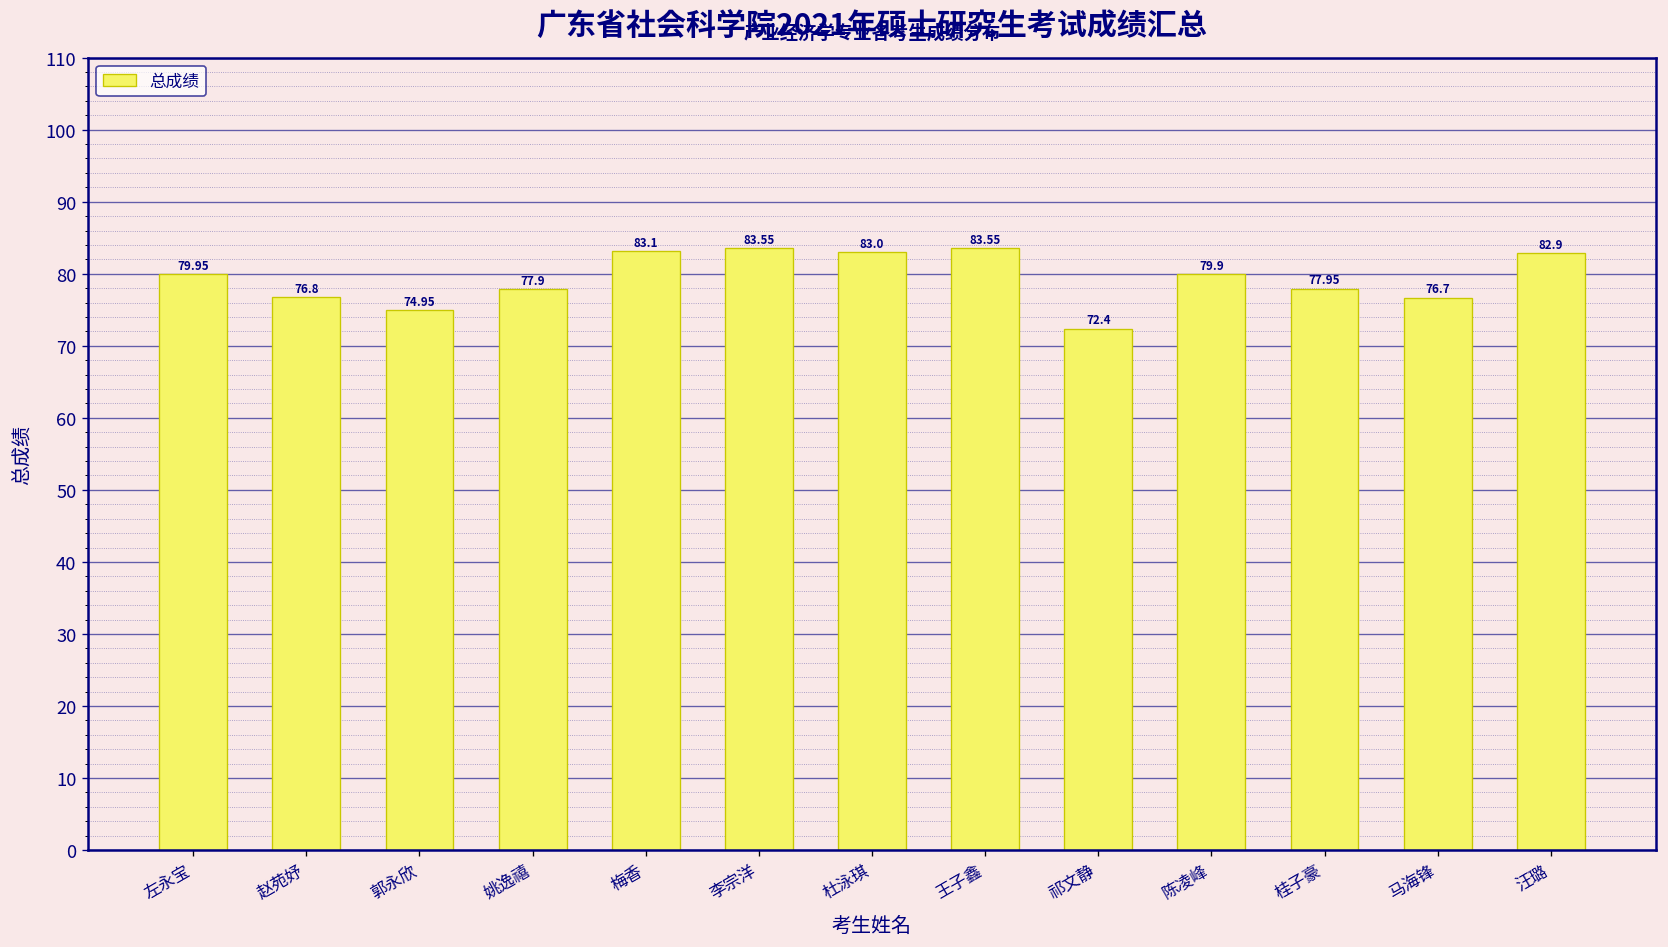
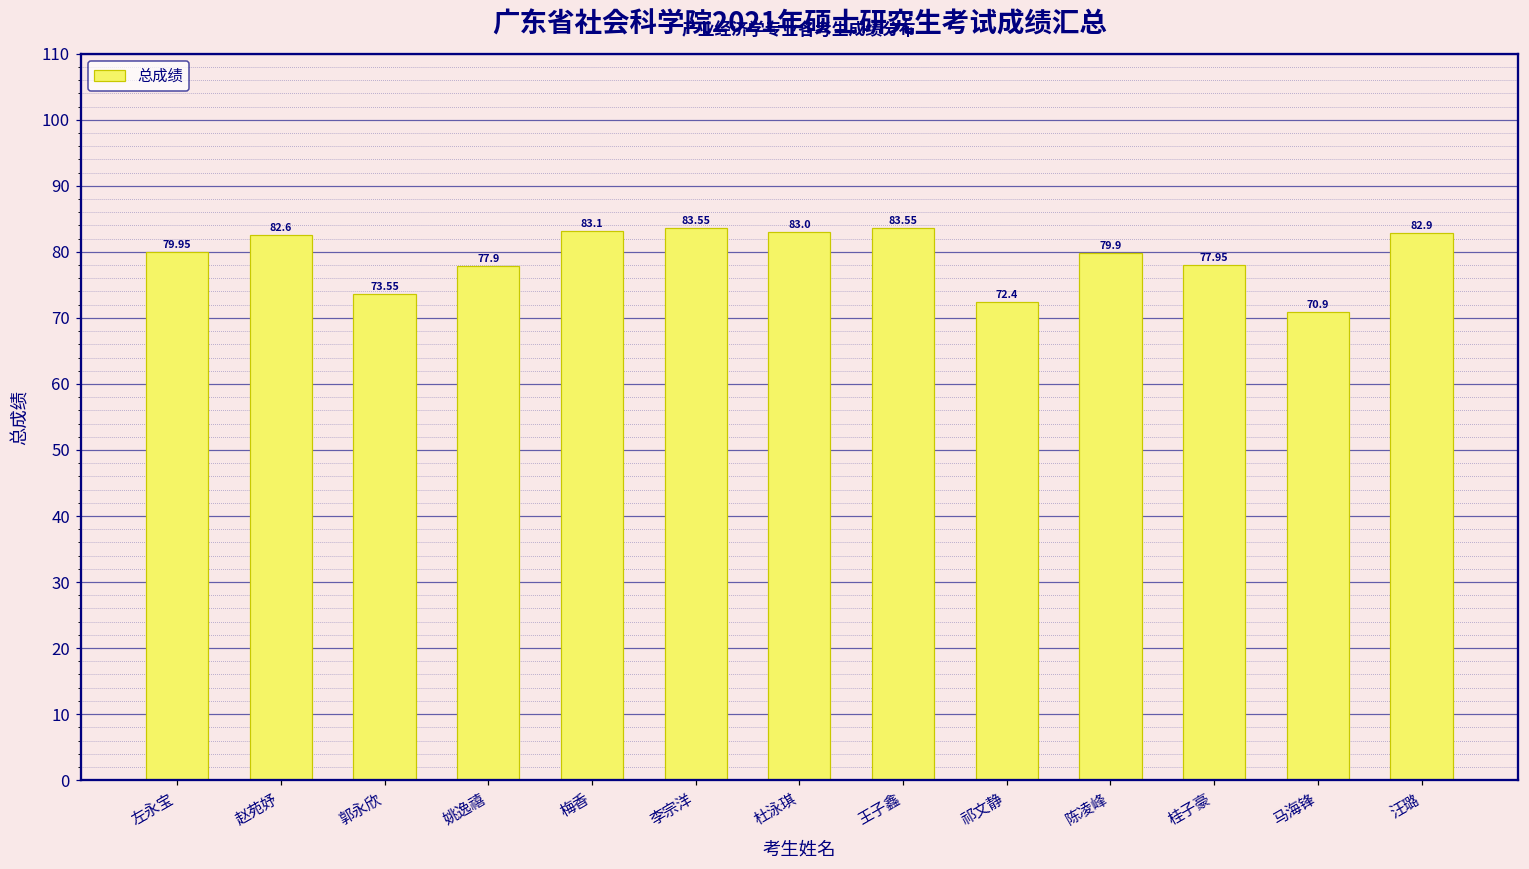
  {
    "左永宝": 79.95,
-   "赵苑妤": 76.8,
-   "郭永欣": 74.95,
+   "赵苑妤": 82.6,
+   "郭永欣": 73.55,
    "姚逸禧": 77.9,
    "梅香": 83.1,
    "李宗洋": 83.55,
    "杜泳琪": 83.0,
    "王子鑫": 83.55,
    "祁文静": 72.4,
    "陈凌峰": 79.9,
    "桂子豪": 77.95,
-   "马海锋": 76.7,
+   "马海锋": 70.9,
    "汪璐": 82.9
  }
